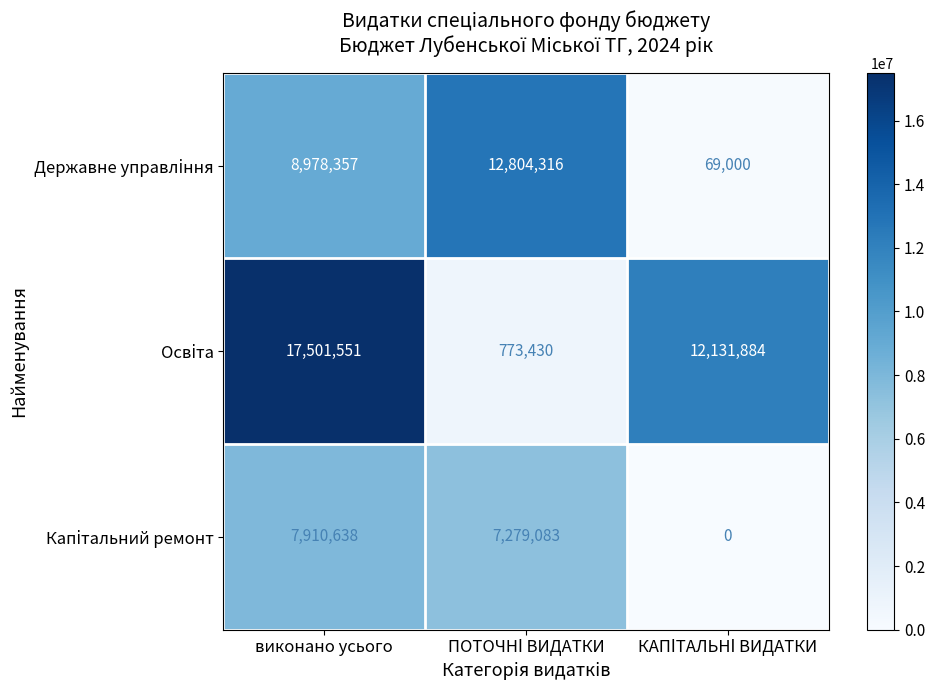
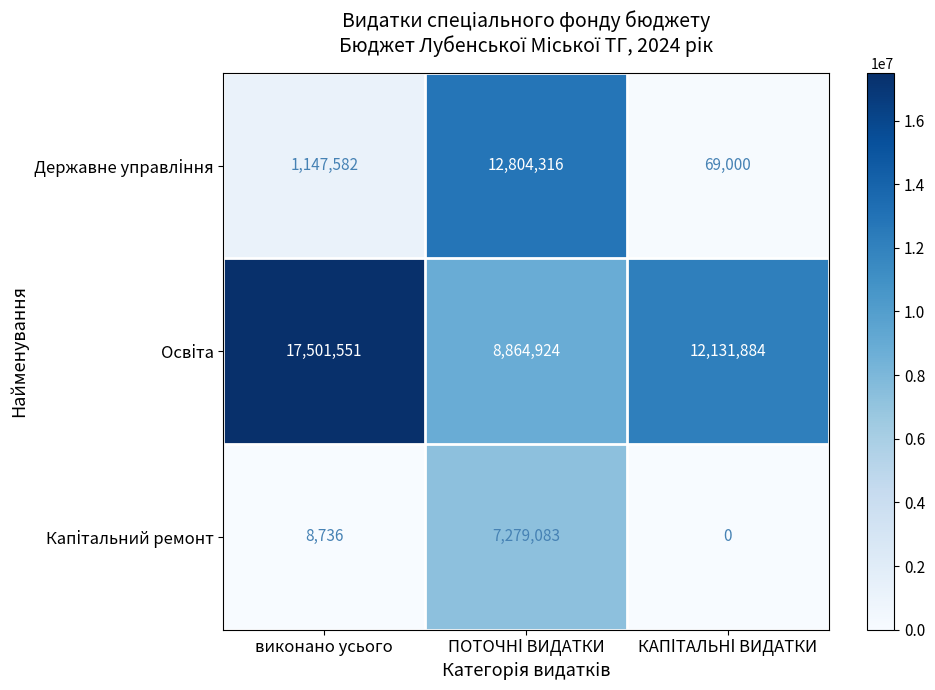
  {
    "Державне управління": {
-     "виконано усього": "8,978,357",
+     "виконано усього": "1,147,582",
      "ПОТОЧНІ ВИДАТКИ": "12,804,316",
      "КАПІТАЛЬНІ ВИДАТКИ": "69,000"
    },
    "Освіта": {
      "виконано усього": "17,501,551",
-     "ПОТОЧНІ ВИДАТКИ": "773,430",
+     "ПОТОЧНІ ВИДАТКИ": "8,864,924",
      "КАПІТАЛЬНІ ВИДАТКИ": "12,131,884"
    },
    "Капітальний ремонт": {
-     "виконано усього": "7,910,638",
+     "виконано усього": "8,736",
      "ПОТОЧНІ ВИДАТКИ": "7,279,083",
      "КАПІТАЛЬНІ ВИДАТКИ": "0"
    }
  }
